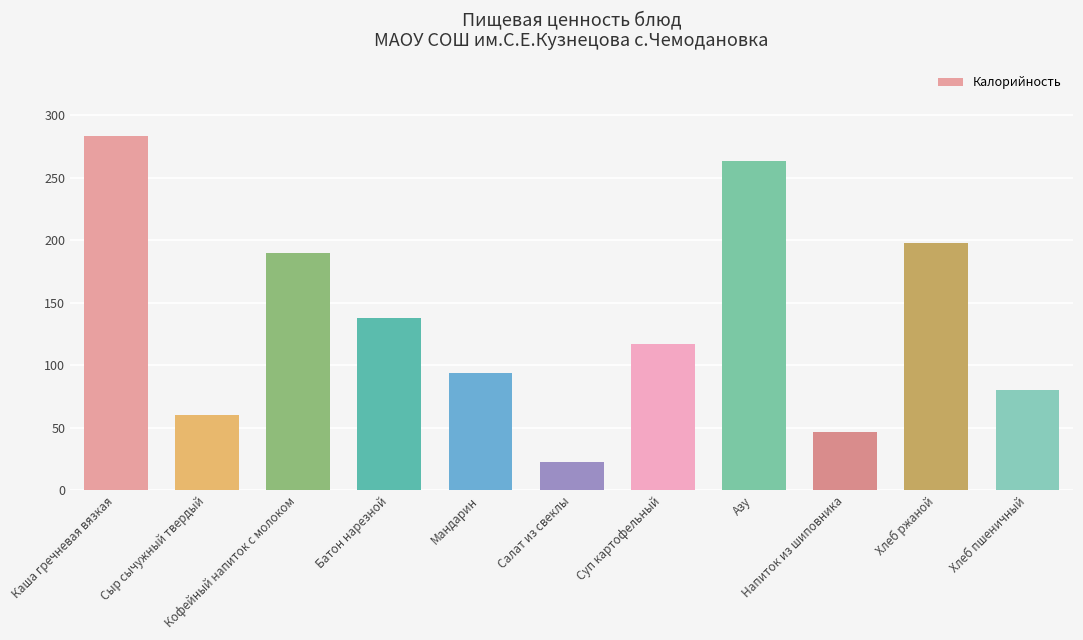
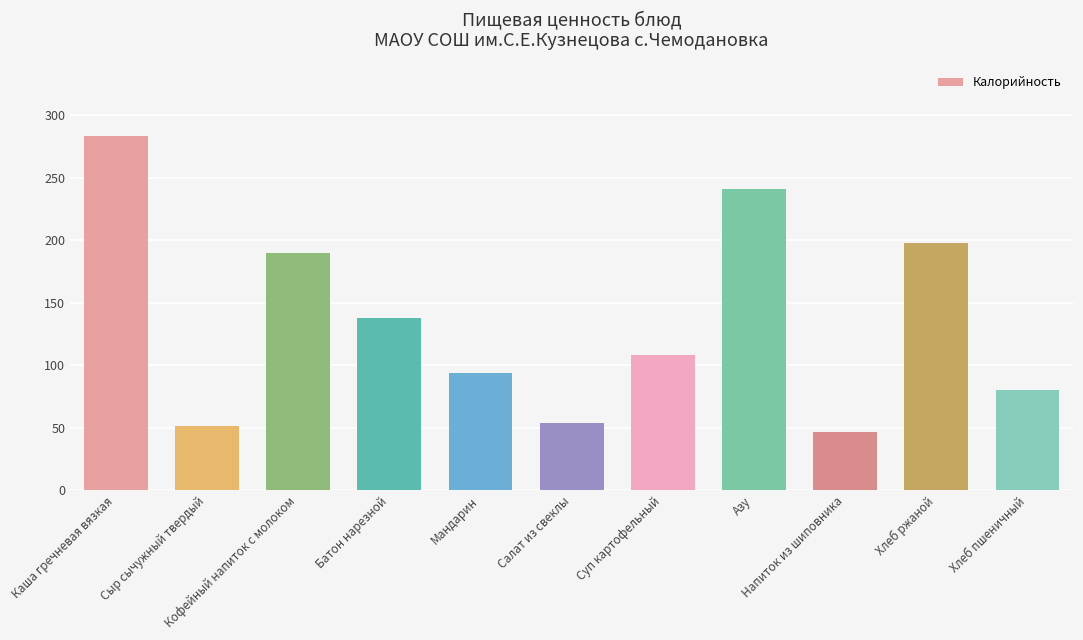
  {
    "Каша гречневая вязкая": 283,
-   "Сыр сычужный твердый": 60,
+   "Сыр сычужный твердый": 52,
    "Кофейный напиток с молоком": 190,
    "Батон нарезной": 138,
    "Мандарин": 94,
-   "Салат из свеклы": 22,
-   "Суп картофельный": 117,
-   "Азу": 263,
+   "Салат из свеклы": 53,
+   "Суп картофельный": 108,
+   "Азу": 241,
    "Напиток из шиповника": 47,
    "Хлеб ржаной": 198,
    "Хлеб пшеничный": 80
  }
